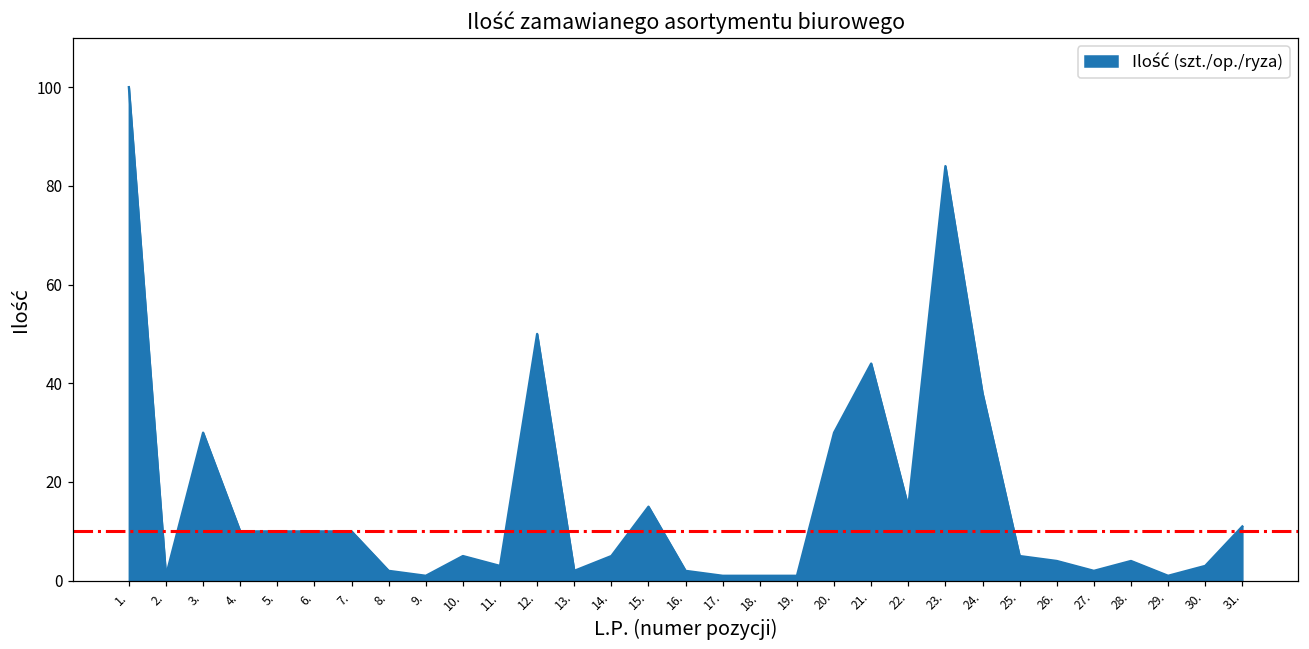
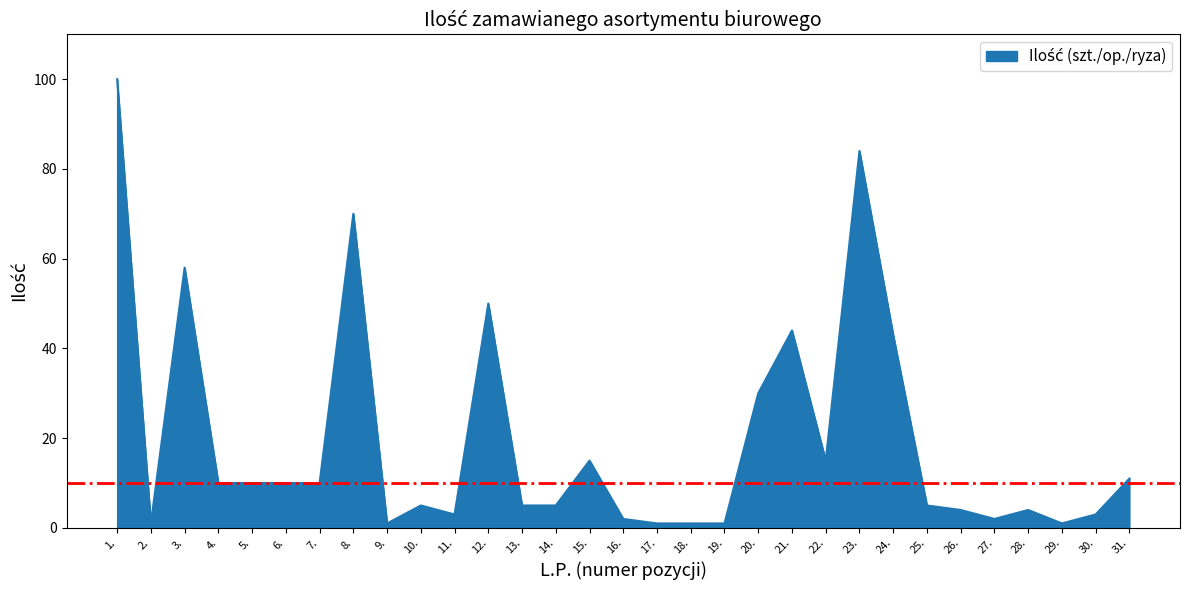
  {
    "1.": 100,
    "2.": 1,
-   "3.": 30,
+   "3.": 58,
    "4.": 10,
    "5.": 10,
    "6.": 10,
    "7.": 10,
-   "8.": 2,
+   "8.": 70,
    "9.": 1,
    "10.": 5,
    "11.": 3,
    "12.": 50,
-   "13.": 2,
+   "13.": 5,
    "14.": 5,
    "15.": 15,
    "16.": 2,
    "17.": 1,
    "18.": 1,
    "19.": 1,
    "20.": 30,
    "21.": 44,
    "22.": 15,
    "23.": 84,
-   "24.": 38,
+   "24.": 43,
    "25.": 5,
    "26.": 4,
    "27.": 2,
    "28.": 4,
    "29.": 1,
    "30.": 3,
    "31.": 11
  }
